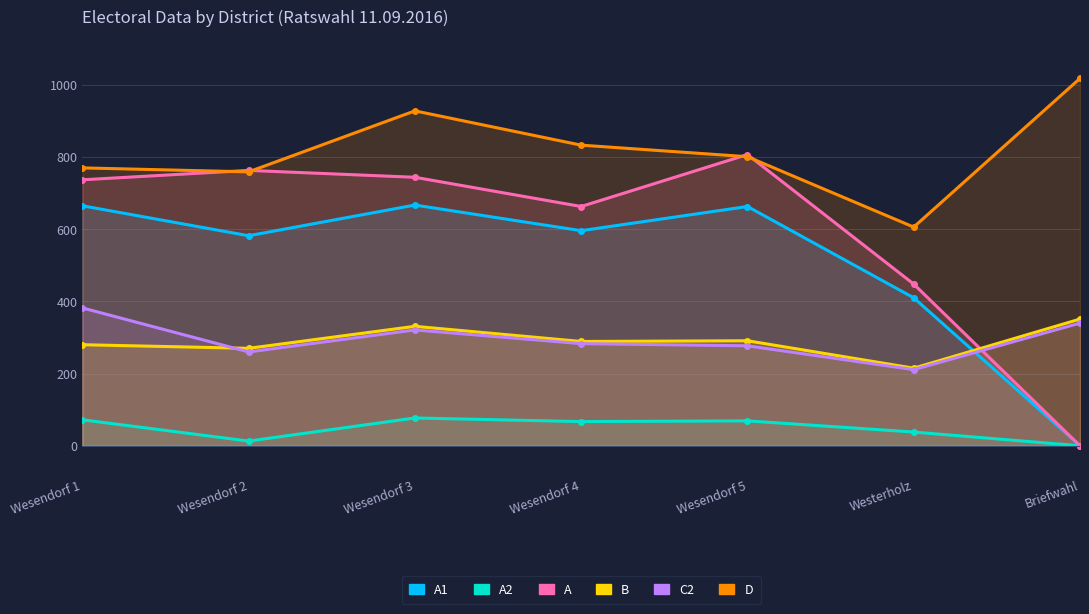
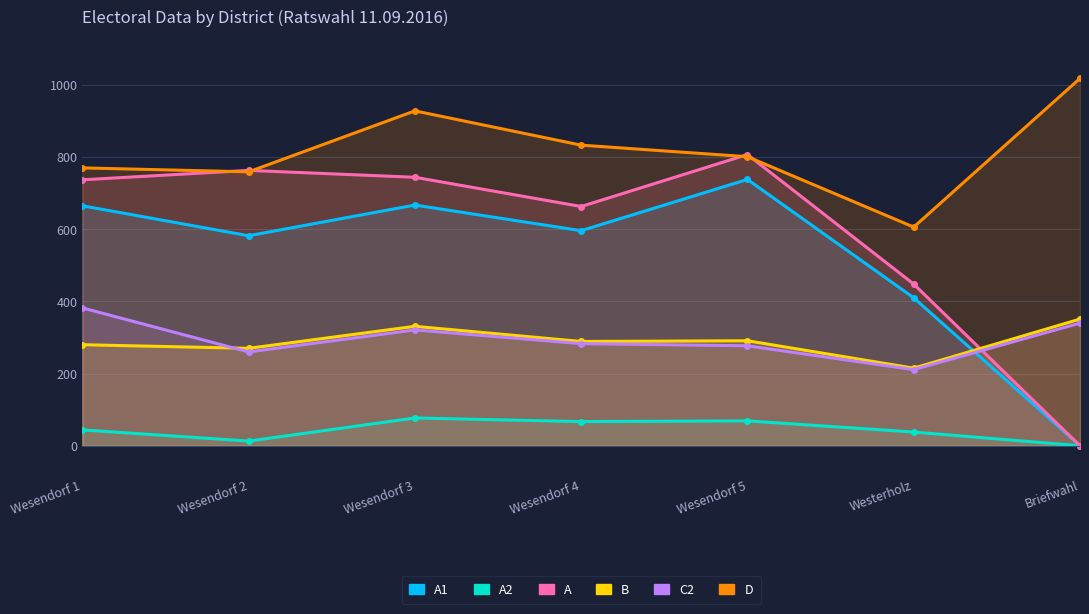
  {
    "A1": {
      "Wesendorf 1": 670,
      "Wesendorf 2": 580,
      "Wesendorf 3": 670,
      "Wesendorf 4": 600,
-     "Wesendorf 5": 660,
+     "Wesendorf 5": 740,
      "Westerholz": 410
    },
    "A2": {
-     "Wesendorf 1": 70,
+     "Wesendorf 1": 40,
      "Wesendorf 2": 10,
      "Wesendorf 3": 80,
      "Wesendorf 4": 70,
      "Wesendorf 5": 70,
      "Westerholz": 40
    },
    "A": {
      "Wesendorf 1": 740,
      "Wesendorf 3": 740,
      "Wesendorf 4": 660,
      "Westerholz": 450
    },
    "B": {
      "Wesendorf 1": 280,
      "Wesendorf 2": 270,
      "Wesendorf 3": 330,
      "Wesendorf 5": 290,
      "Briefwahl": 350
    },
    "C2": {
      "Wesendorf 1": 380,
      "Wesendorf 2": 260,
      "Wesendorf 3": 320,
      "Wesendorf 5": 280,
      "Briefwahl": 340
    },
    "D": {
      "Wesendorf 1": 770,
      "Wesendorf 3": 930,
      "Wesendorf 4": 830,
      "Westerholz": 610,
      "Briefwahl": 1020
    }
  }
